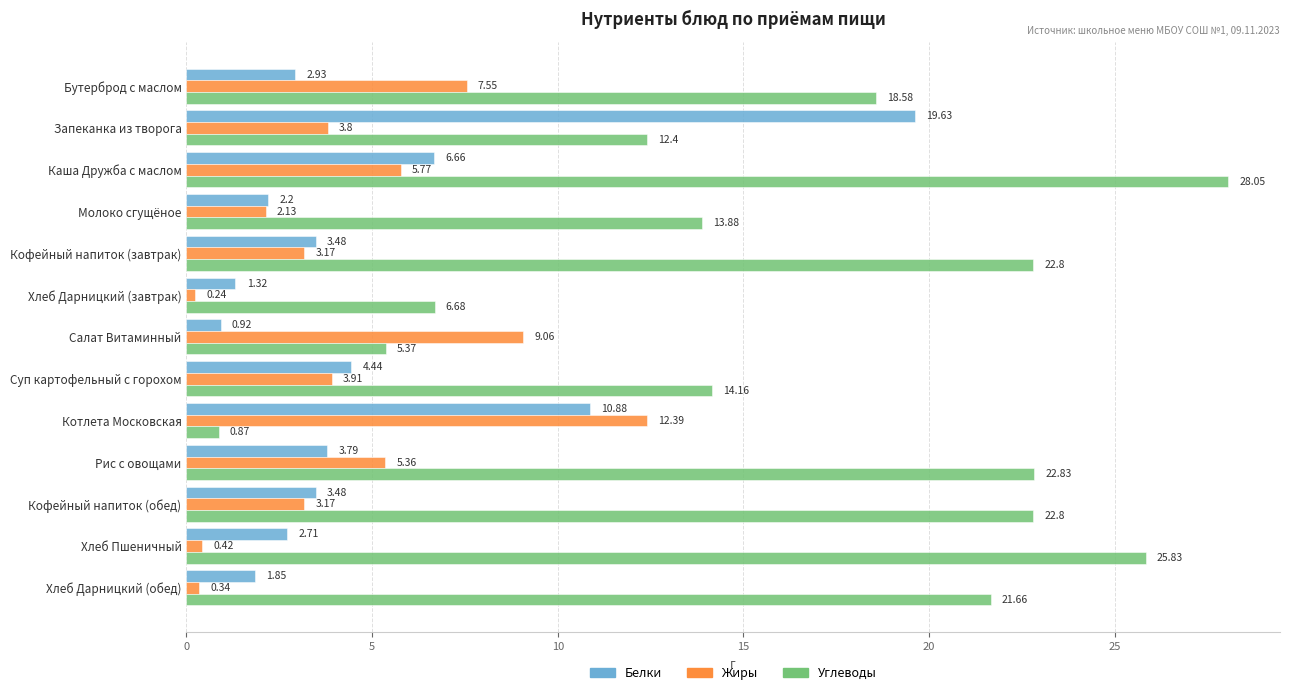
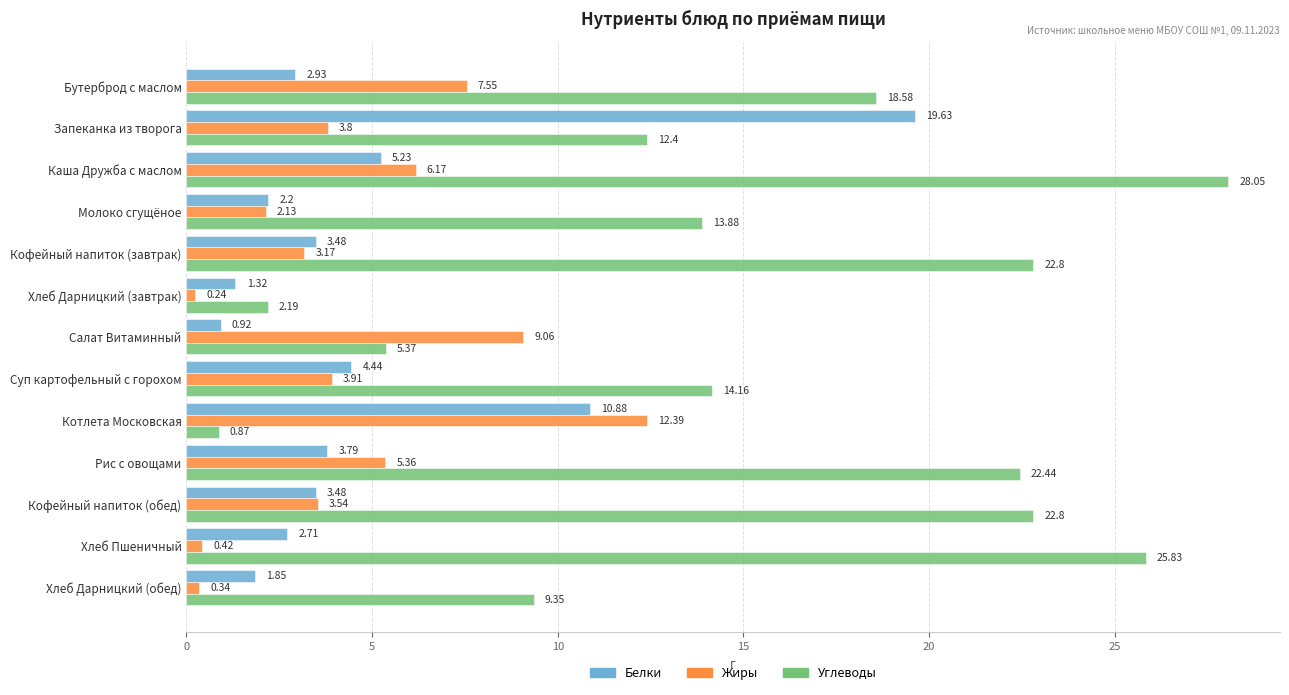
  {
    "Белки": {
      "Бутерброд с маслом": 2.93,
      "Запеканка из творога": 19.63,
-     "Каша Дружба с маслом": 6.66,
+     "Каша Дружба с маслом": 5.23,
      "Молоко сгущёное": 2.2,
      "Кофейный напиток (завтрак)": 3.48,
      "Хлеб Дарницкий (завтрак)": 1.32,
      "Салат Витаминный": 0.92,
      "Суп картофельный с горохом": 4.44,
      "Котлета Московская": 10.88,
      "Рис с овощами": 3.79,
      "Кофейный напиток (обед)": 3.48,
      "Хлеб Пшеничный": 2.71,
      "Хлеб Дарницкий (обед)": 1.85
    },
    "Жиры": {
      "Бутерброд с маслом": 7.55,
      "Запеканка из творога": 3.8,
-     "Каша Дружба с маслом": 5.77,
+     "Каша Дружба с маслом": 6.17,
      "Молоко сгущёное": 2.13,
      "Кофейный напиток (завтрак)": 3.17,
      "Хлеб Дарницкий (завтрак)": 0.24,
      "Салат Витаминный": 9.06,
      "Суп картофельный с горохом": 3.91,
      "Котлета Московская": 12.39,
      "Рис с овощами": 5.36,
-     "Кофейный напиток (обед)": 3.17,
+     "Кофейный напиток (обед)": 3.54,
      "Хлеб Пшеничный": 0.42,
      "Хлеб Дарницкий (обед)": 0.34
    },
    "Углеводы": {
      "Бутерброд с маслом": 18.58,
      "Запеканка из творога": 12.4,
      "Каша Дружба с маслом": 28.05,
      "Молоко сгущёное": 13.88,
      "Кофейный напиток (завтрак)": 22.8,
-     "Хлеб Дарницкий (завтрак)": 6.68,
+     "Хлеб Дарницкий (завтрак)": 2.19,
      "Салат Витаминный": 5.37,
      "Суп картофельный с горохом": 14.16,
      "Котлета Московская": 0.87,
-     "Рис с овощами": 22.83,
+     "Рис с овощами": 22.44,
      "Кофейный напиток (обед)": 22.8,
      "Хлеб Пшеничный": 25.83,
-     "Хлеб Дарницкий (обед)": 21.66
+     "Хлеб Дарницкий (обед)": 9.35
    }
  }
